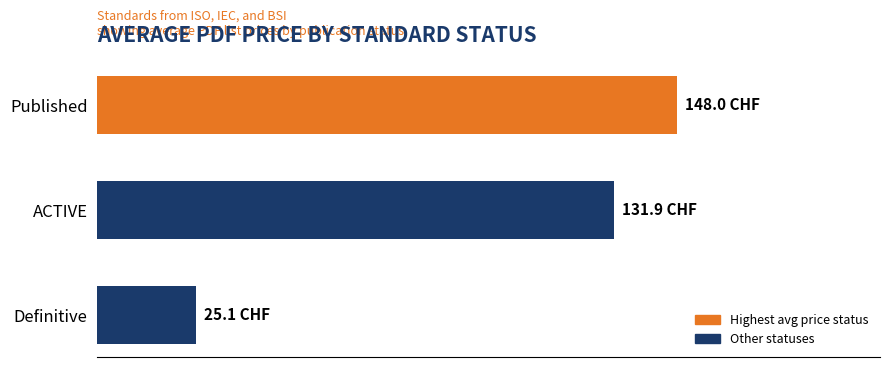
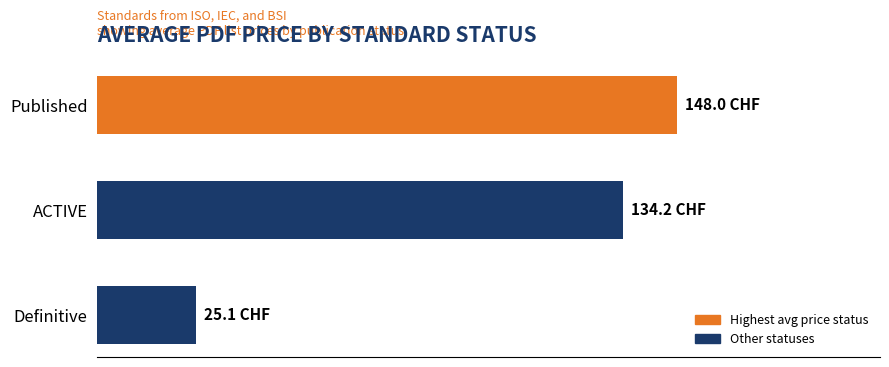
  {
    "Published": 148.0,
-   "ACTIVE": 131.9,
+   "ACTIVE": 134.2,
    "Definitive": 25.1
  }
